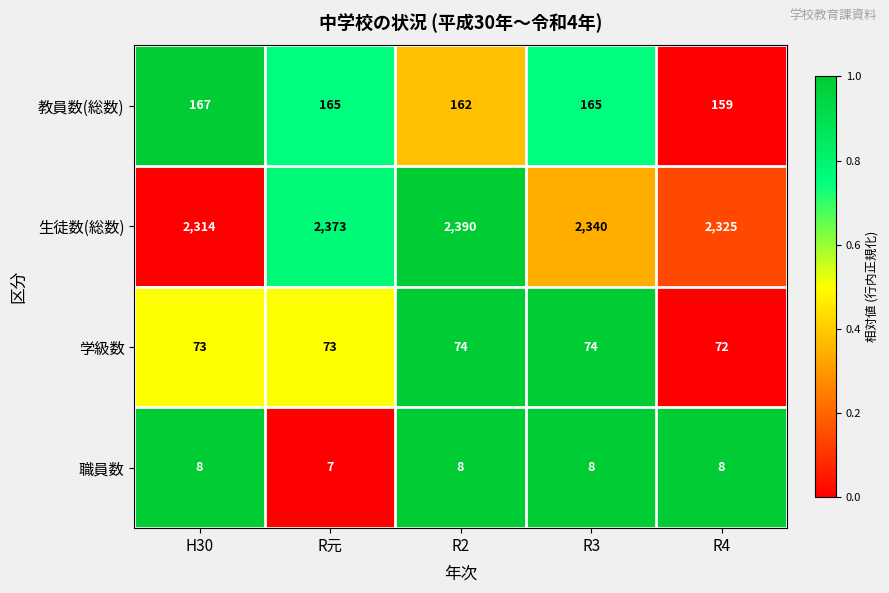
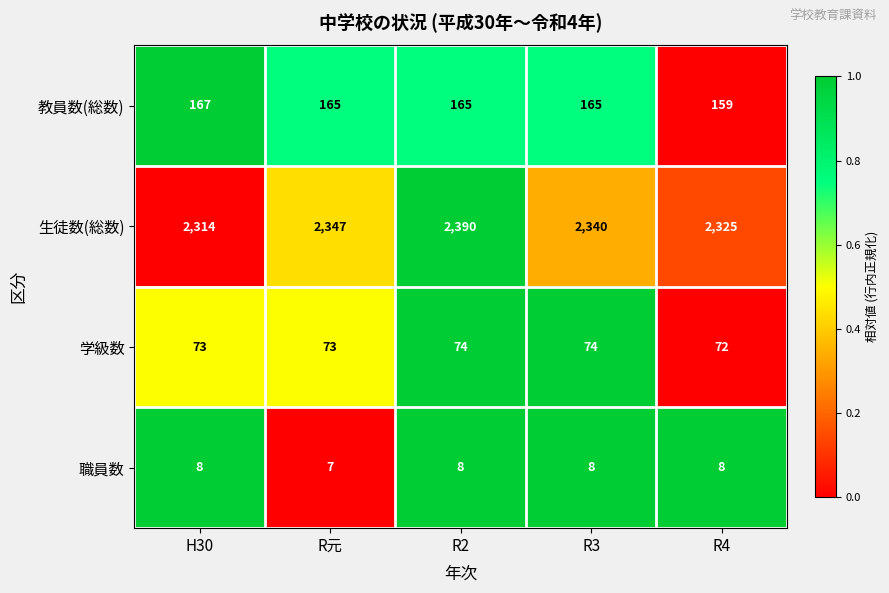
  {
    "教員数(総数)": {
      "H30": "167",
      "R元": "165",
-     "R2": "162",
+     "R2": "165",
      "R3": "165",
      "R4": "159"
    },
    "生徒数(総数)": {
      "H30": "2,314",
-     "R元": "2,373",
+     "R元": "2,347",
      "R2": "2,390",
      "R3": "2,340",
      "R4": "2,325"
    },
    "学級数": {
      "H30": "73",
      "R元": "73",
      "R2": "74",
      "R3": "74",
      "R4": "72"
    },
    "職員数": {
      "H30": "8",
      "R元": "7",
      "R2": "8",
      "R3": "8",
      "R4": "8"
    }
  }
